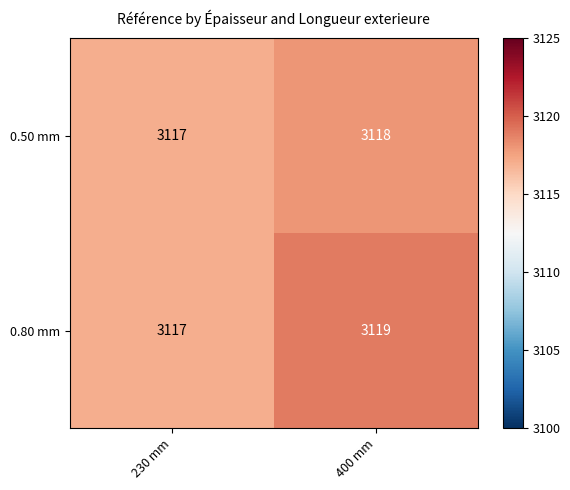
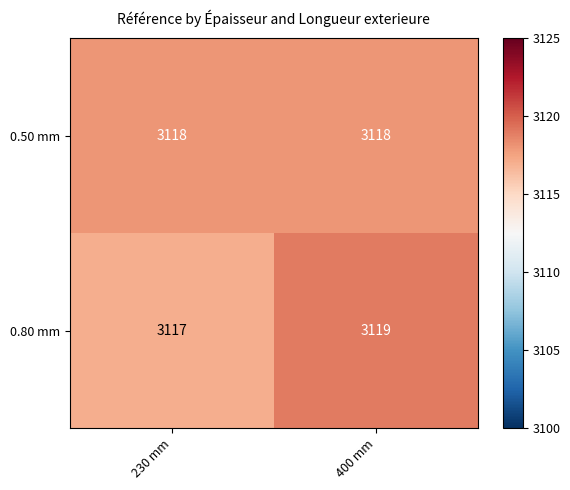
  {
    "0.50 mm": {
-     "230 mm": 3117,
+     "230 mm": 3118,
      "400 mm": 3118
    },
    "0.80 mm": {
      "230 mm": 3117,
      "400 mm": 3119
    }
  }
